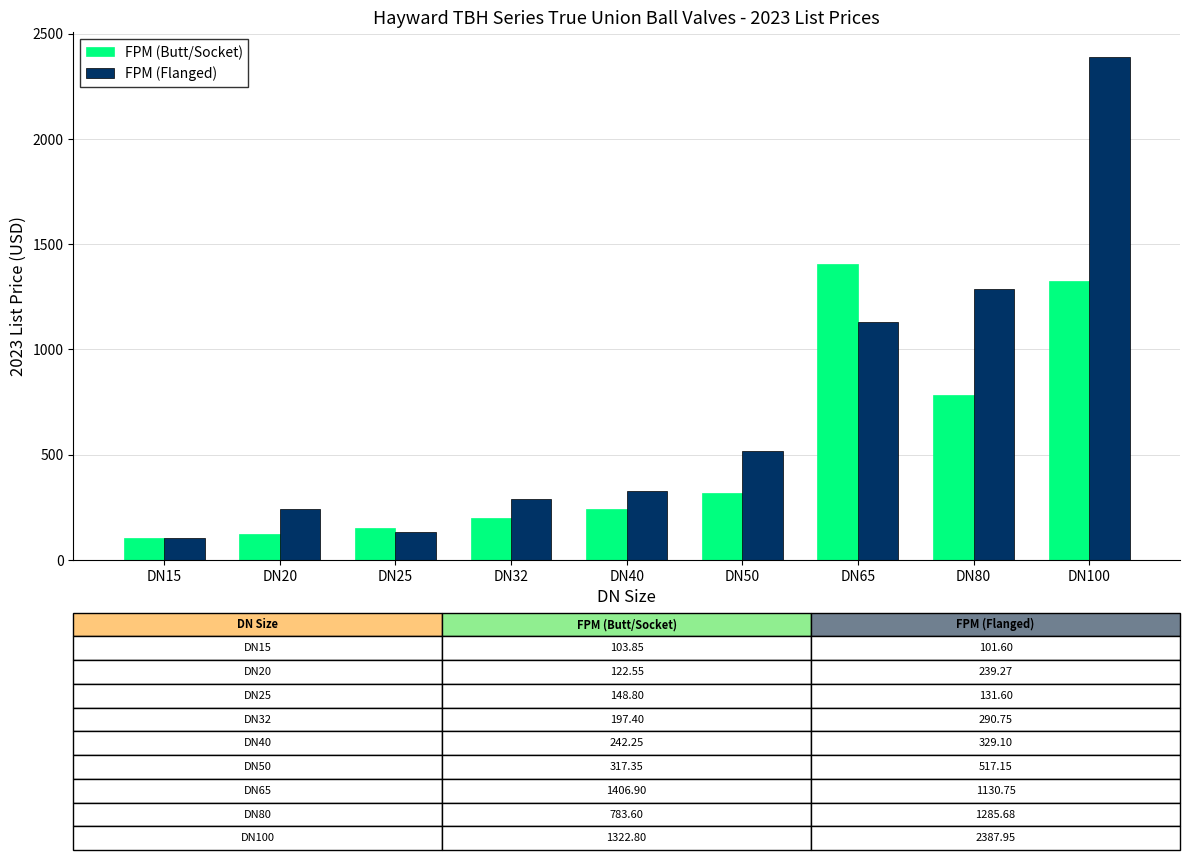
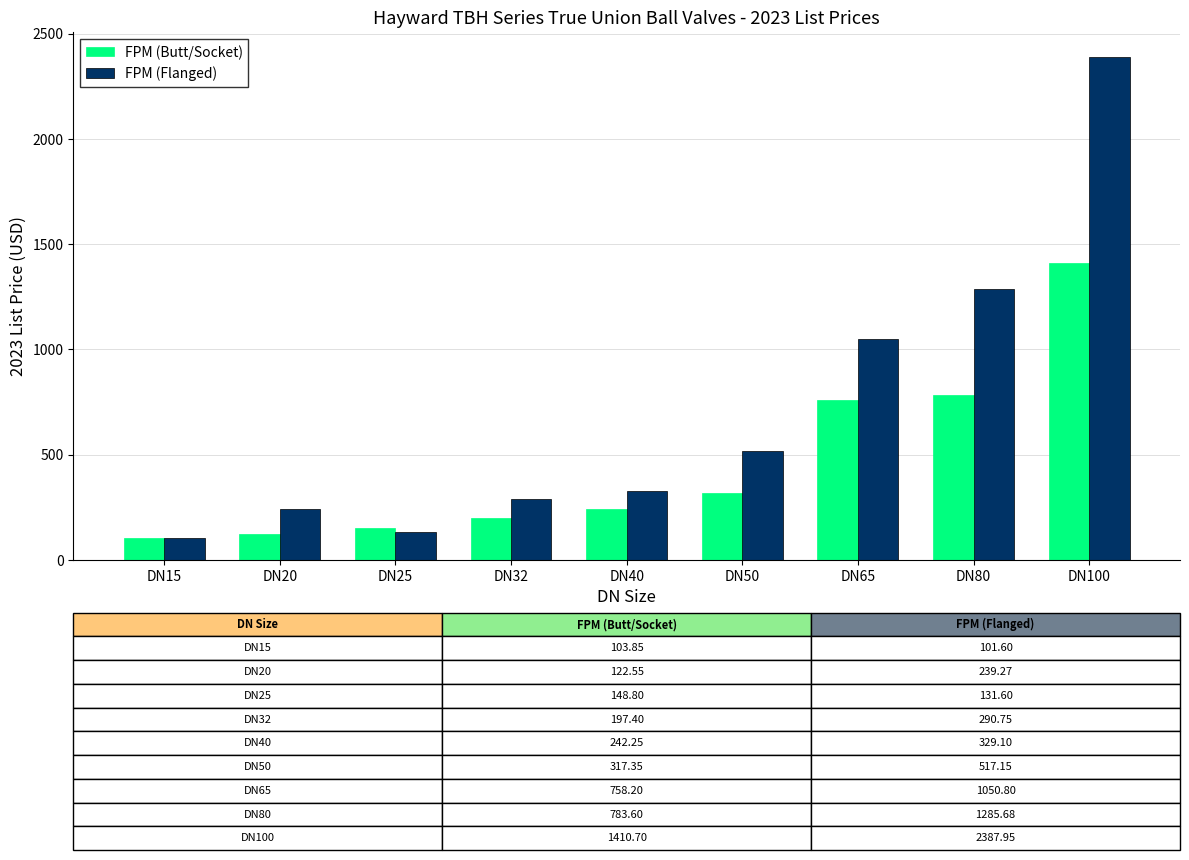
  {
    "FPM (Butt/Socket)": {
-     "DN65": 1406.90,
-     "DN100": 1322.80
+     "DN65": 758.20,
+     "DN100": 1410.70
    },
    "FPM (Flanged)": {
-     "DN65": 1130.75
+     "DN65": 1050.80
    }
  }
